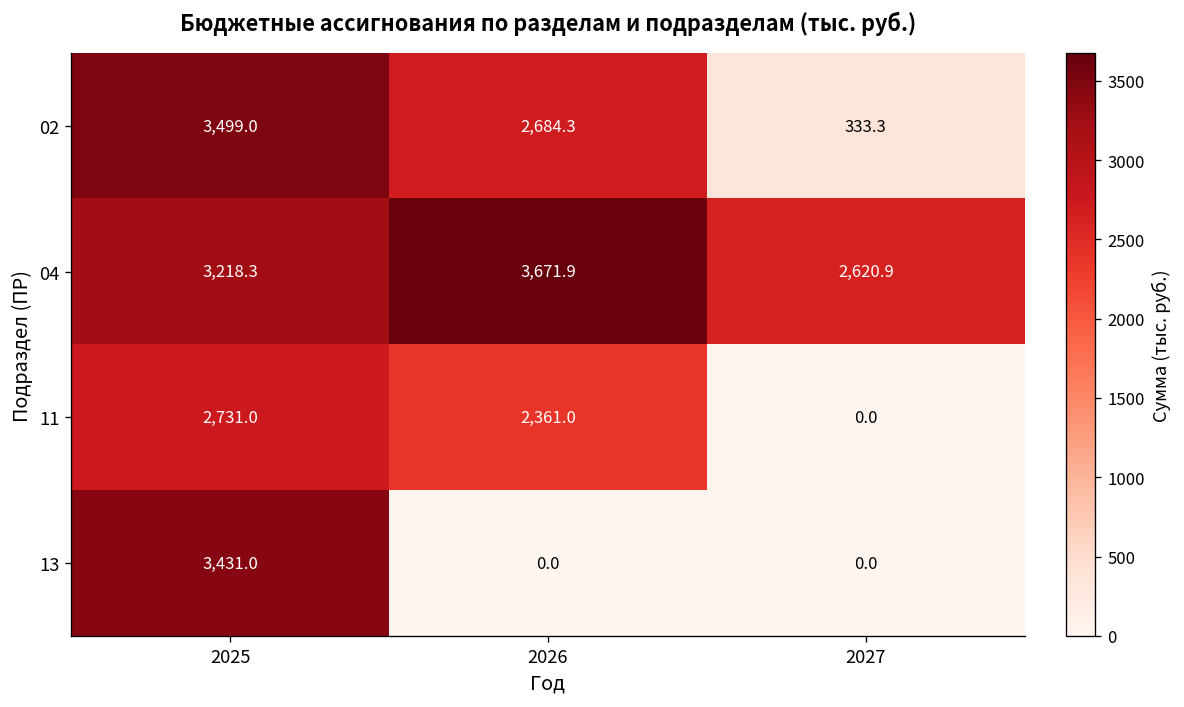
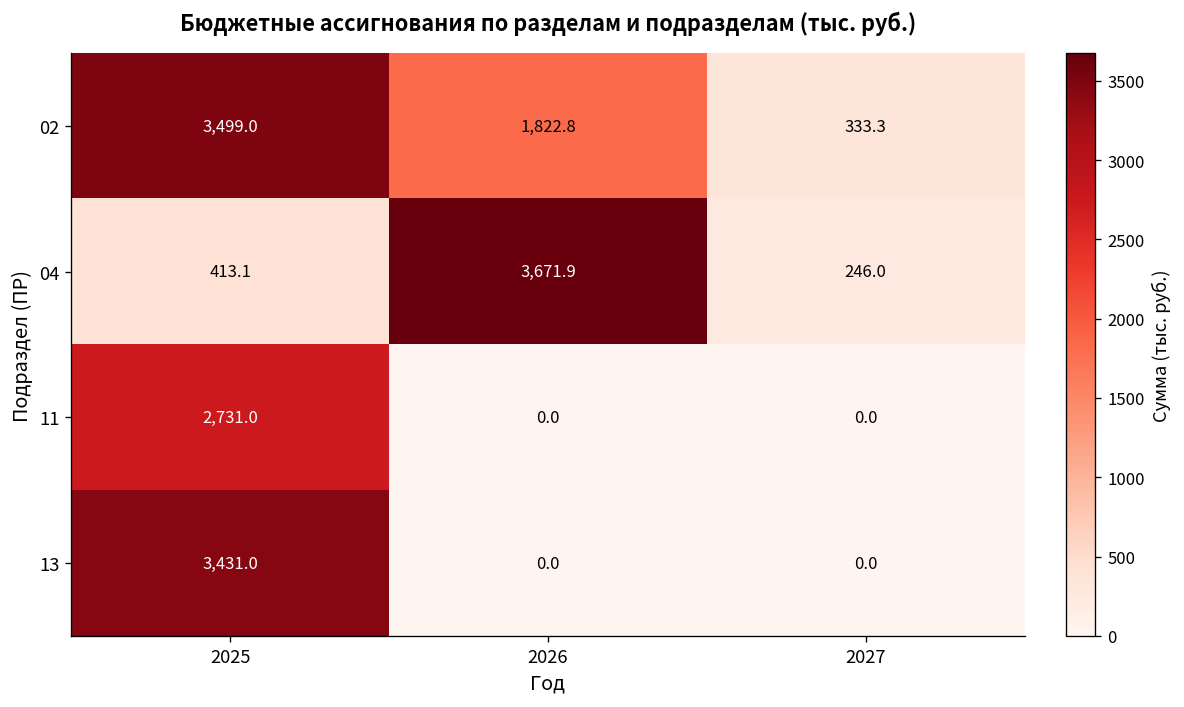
  {
    "02": {
      "2025": "3,499.0",
-     "2026": "2,684.3",
+     "2026": "1,822.8",
      "2027": "333.3"
    },
    "04": {
-     "2025": "3,218.3",
+     "2025": "413.1",
      "2026": "3,671.9",
-     "2027": "2,620.9"
+     "2027": "246.0"
    },
    "11": {
      "2025": "2,731.0",
-     "2026": "2,361.0",
+     "2026": "0.0",
      "2027": "0.0"
    },
    "13": {
      "2025": "3,431.0",
      "2026": "0.0",
      "2027": "0.0"
    }
  }
